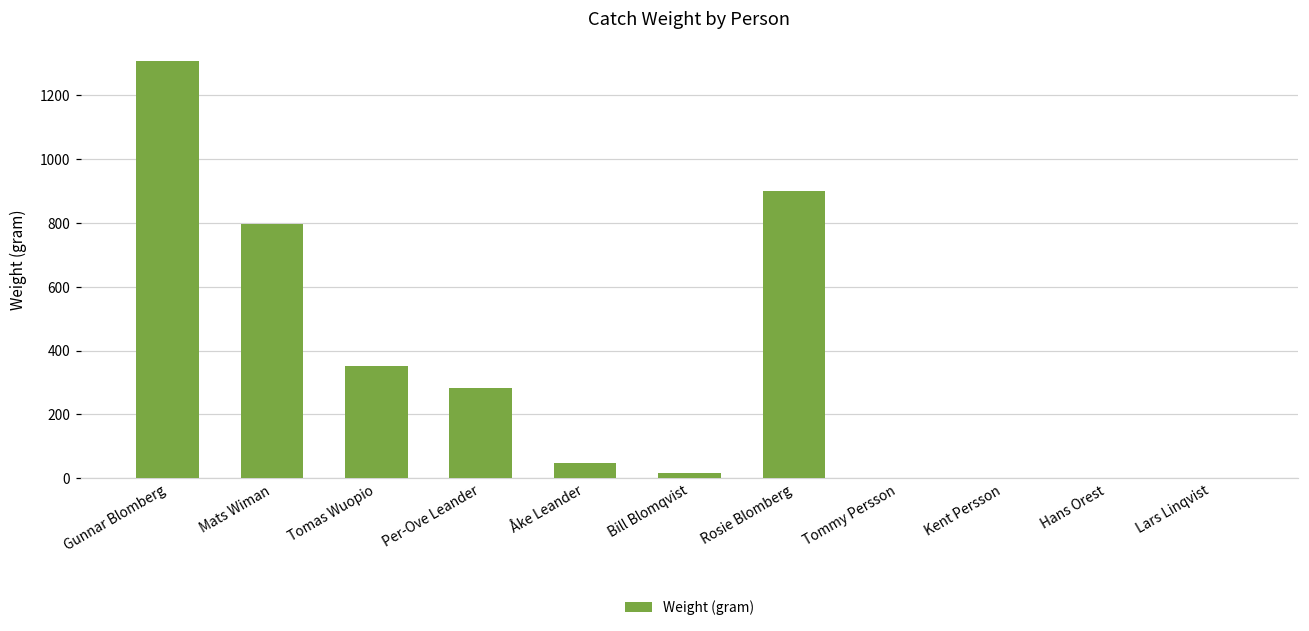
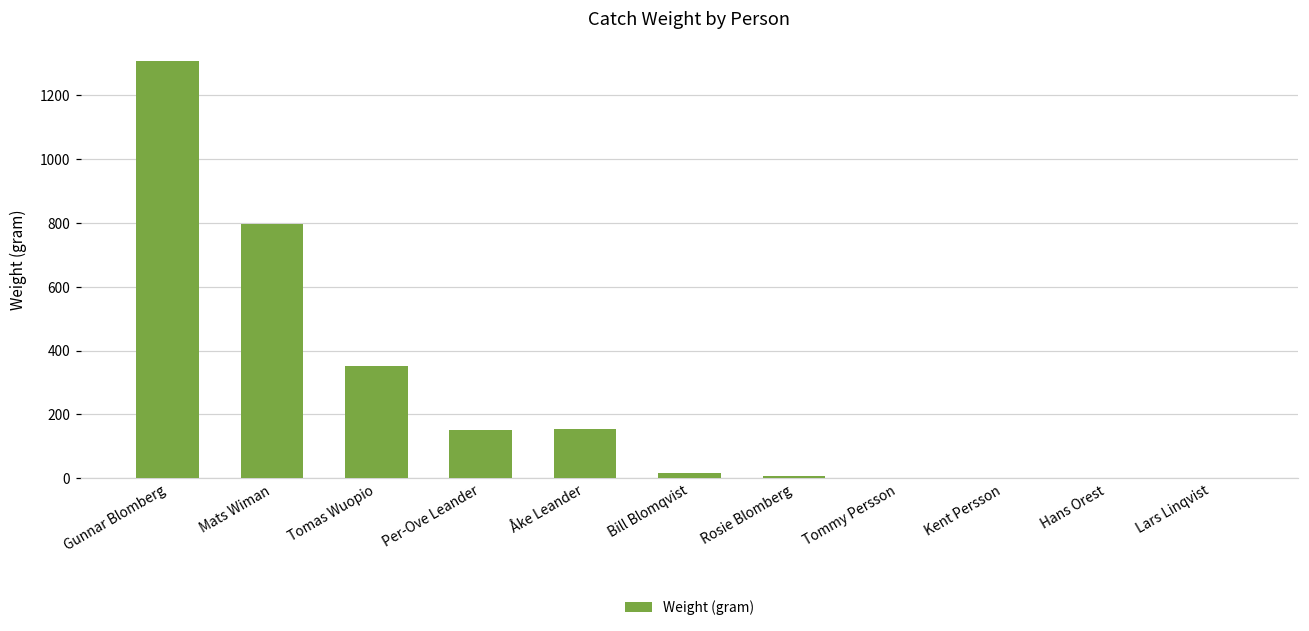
  {
    "Gunnar Blomberg": 1310,
    "Mats Wiman": 800,
    "Tomas Wuopio": 350,
-   "Per-Ove Leander": 280,
-   "Åke Leander": 50,
+   "Per-Ove Leander": 150,
+   "Åke Leander": 150,
    "Bill Blomqvist": 20,
-   "Rosie Blomberg": 900,
+   "Rosie Blomberg": 10,
    "Tommy Persson": 0,
    "Kent Persson": 0,
    "Hans Orest": 0,
    "Lars Linqvist": 0
  }
